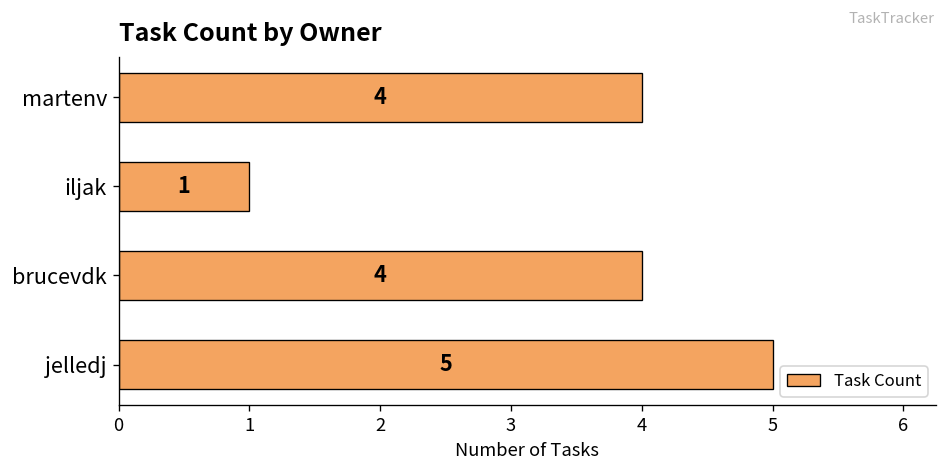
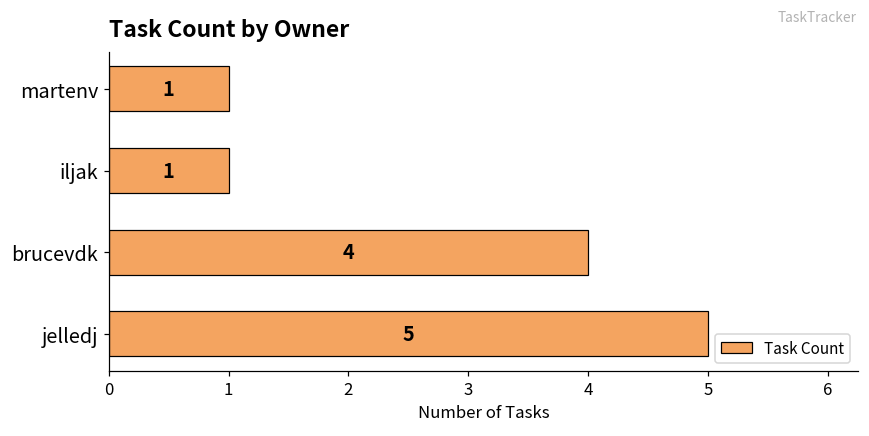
  {
-   "martenv": 4,
+   "martenv": 1,
    "iljak": 1,
    "brucevdk": 4,
    "jelledj": 5
  }
